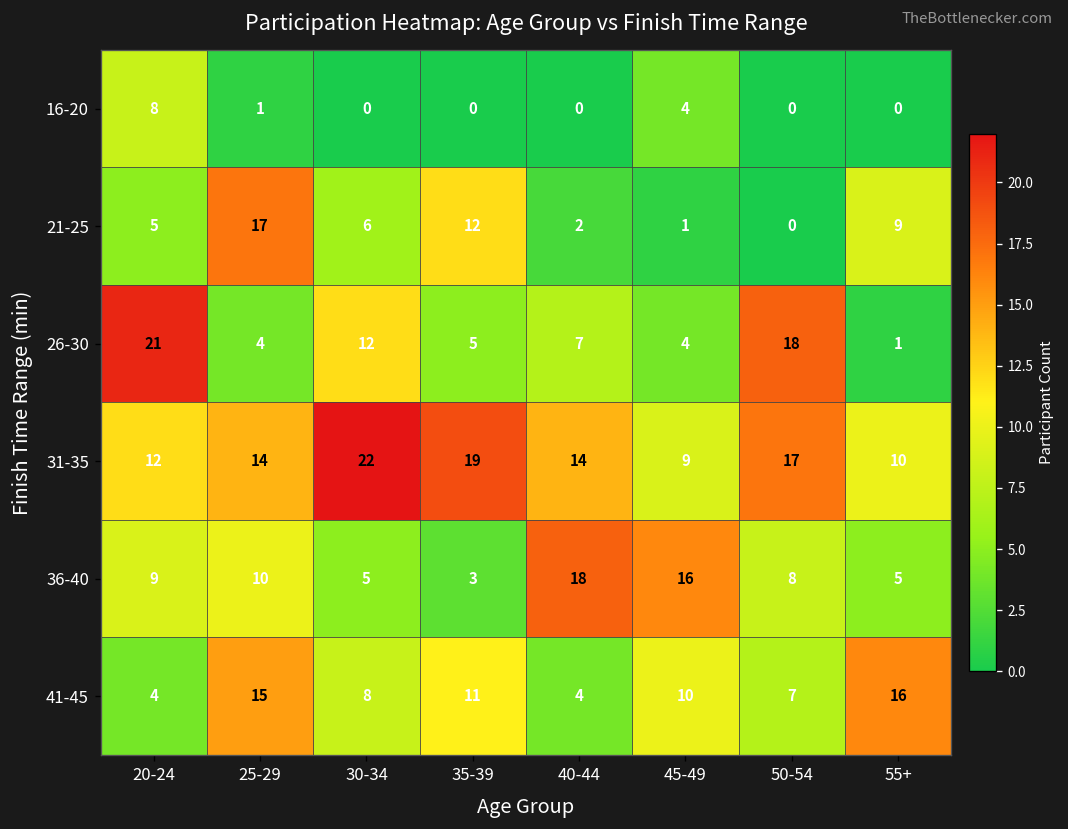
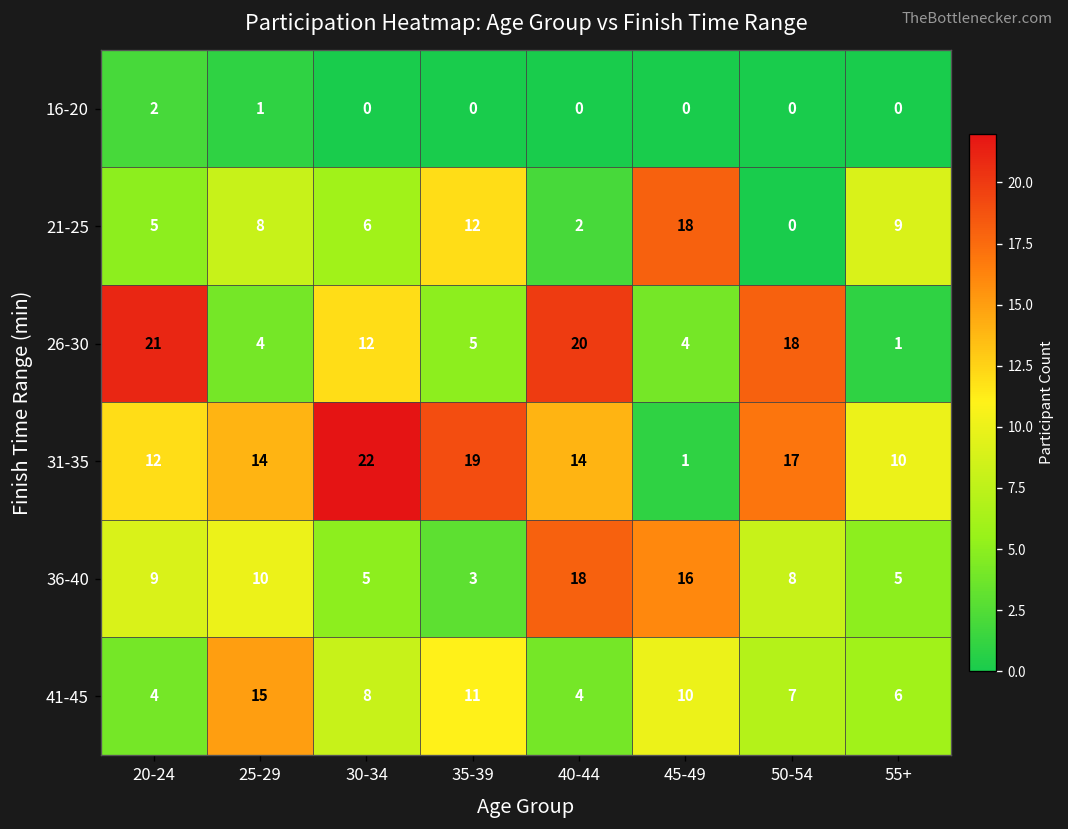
  {
    "16-20": {
-     "20-24": 8,
+     "20-24": 2,
      "25-29": 1,
      "30-34": 0,
      "35-39": 0,
      "40-44": 0,
-     "45-49": 4,
+     "45-49": 0,
      "50-54": 0,
      "55+": 0
    },
    "21-25": {
      "20-24": 5,
-     "25-29": 17,
+     "25-29": 8,
      "30-34": 6,
      "35-39": 12,
      "40-44": 2,
-     "45-49": 1,
+     "45-49": 18,
      "50-54": 0,
      "55+": 9
    },
    "26-30": {
      "20-24": 21,
      "25-29": 4,
      "30-34": 12,
      "35-39": 5,
-     "40-44": 7,
+     "40-44": 20,
      "45-49": 4,
      "50-54": 18,
      "55+": 1
    },
    "31-35": {
      "20-24": 12,
      "25-29": 14,
      "30-34": 22,
      "35-39": 19,
      "40-44": 14,
-     "45-49": 9,
+     "45-49": 1,
      "50-54": 17,
      "55+": 10
    },
    "36-40": {
      "20-24": 9,
      "25-29": 10,
      "30-34": 5,
      "35-39": 3,
      "40-44": 18,
      "45-49": 16,
      "50-54": 8,
      "55+": 5
    },
    "41-45": {
      "20-24": 4,
      "25-29": 15,
      "30-34": 8,
      "35-39": 11,
      "40-44": 4,
      "45-49": 10,
      "50-54": 7,
-     "55+": 16
+     "55+": 6
    }
  }
